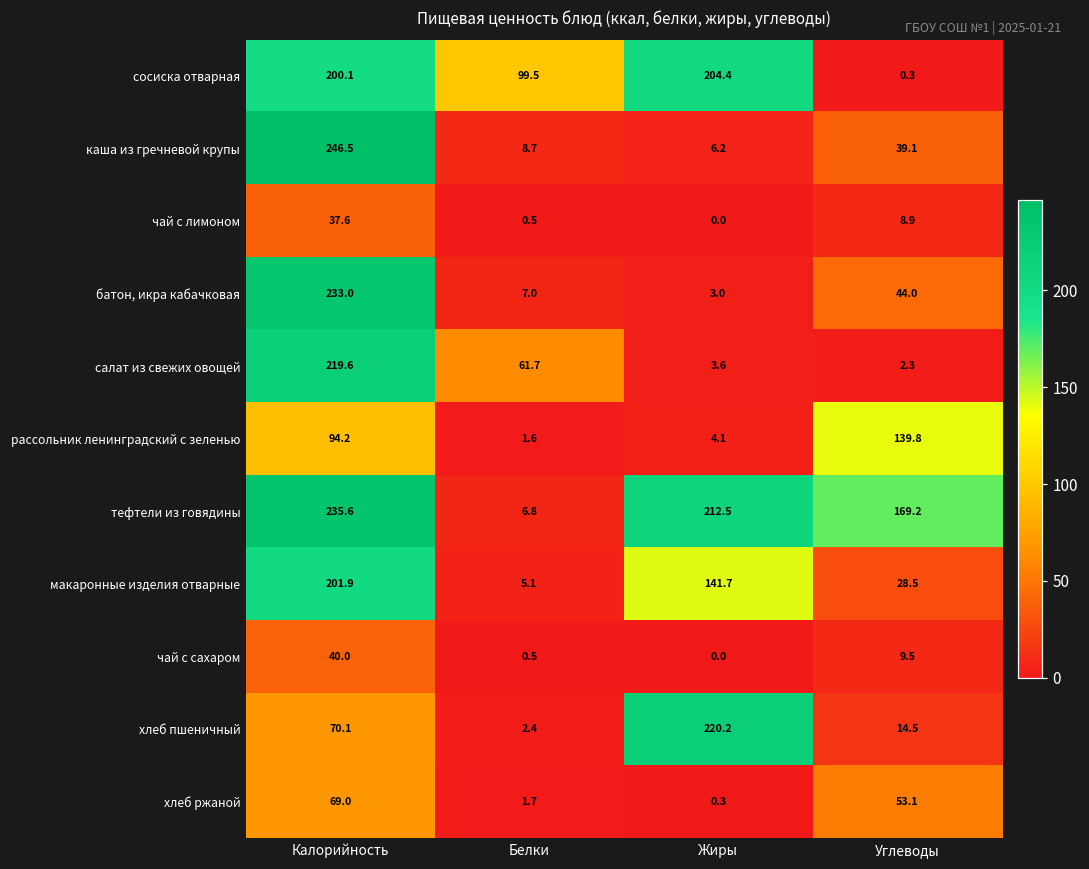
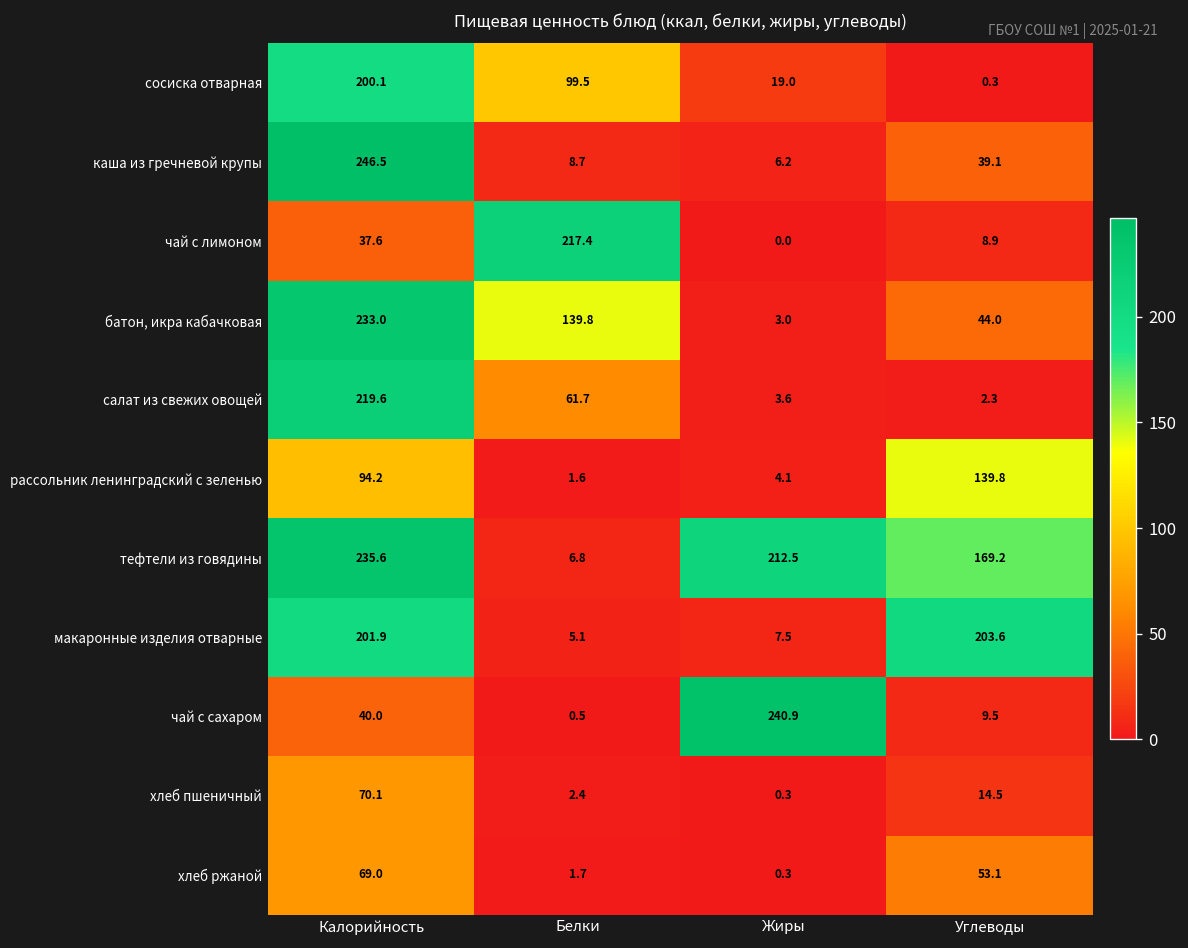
  {
    "сосиска отварная": {
      "Калорийность": 200.1,
      "Белки": 99.5,
-     "Жиры": 204.4,
+     "Жиры": 19.0,
      "Углеводы": 0.3
    },
    "каша из гречневой крупы": {
      "Калорийность": 246.5,
      "Белки": 8.7,
      "Жиры": 6.2,
      "Углеводы": 39.1
    },
    "чай с лимоном": {
      "Калорийность": 37.6,
-     "Белки": 0.5,
+     "Белки": 217.4,
      "Жиры": 0.0,
      "Углеводы": 8.9
    },
    "батон, икра кабачковая": {
      "Калорийность": 233.0,
-     "Белки": 7.0,
+     "Белки": 139.8,
      "Жиры": 3.0,
      "Углеводы": 44.0
    },
    "салат из свежих овощей": {
      "Калорийность": 219.6,
      "Белки": 61.7,
      "Жиры": 3.6,
      "Углеводы": 2.3
    },
    "рассольник ленинградский с зеленью": {
      "Калорийность": 94.2,
      "Белки": 1.6,
      "Жиры": 4.1,
      "Углеводы": 139.8
    },
    "тефтели из говядины": {
      "Калорийность": 235.6,
      "Белки": 6.8,
      "Жиры": 212.5,
      "Углеводы": 169.2
    },
    "макаронные изделия отварные": {
      "Калорийность": 201.9,
      "Белки": 5.1,
-     "Жиры": 141.7,
-     "Углеводы": 28.5
+     "Жиры": 7.5,
+     "Углеводы": 203.6
    },
    "чай с сахаром": {
      "Калорийность": 40.0,
      "Белки": 0.5,
-     "Жиры": 0.0,
+     "Жиры": 240.9,
      "Углеводы": 9.5
    },
    "хлеб пшеничный": {
      "Калорийность": 70.1,
      "Белки": 2.4,
-     "Жиры": 220.2,
+     "Жиры": 0.3,
      "Углеводы": 14.5
    },
    "хлеб ржаной": {
      "Калорийность": 69.0,
      "Белки": 1.7,
      "Жиры": 0.3,
      "Углеводы": 53.1
    }
  }
